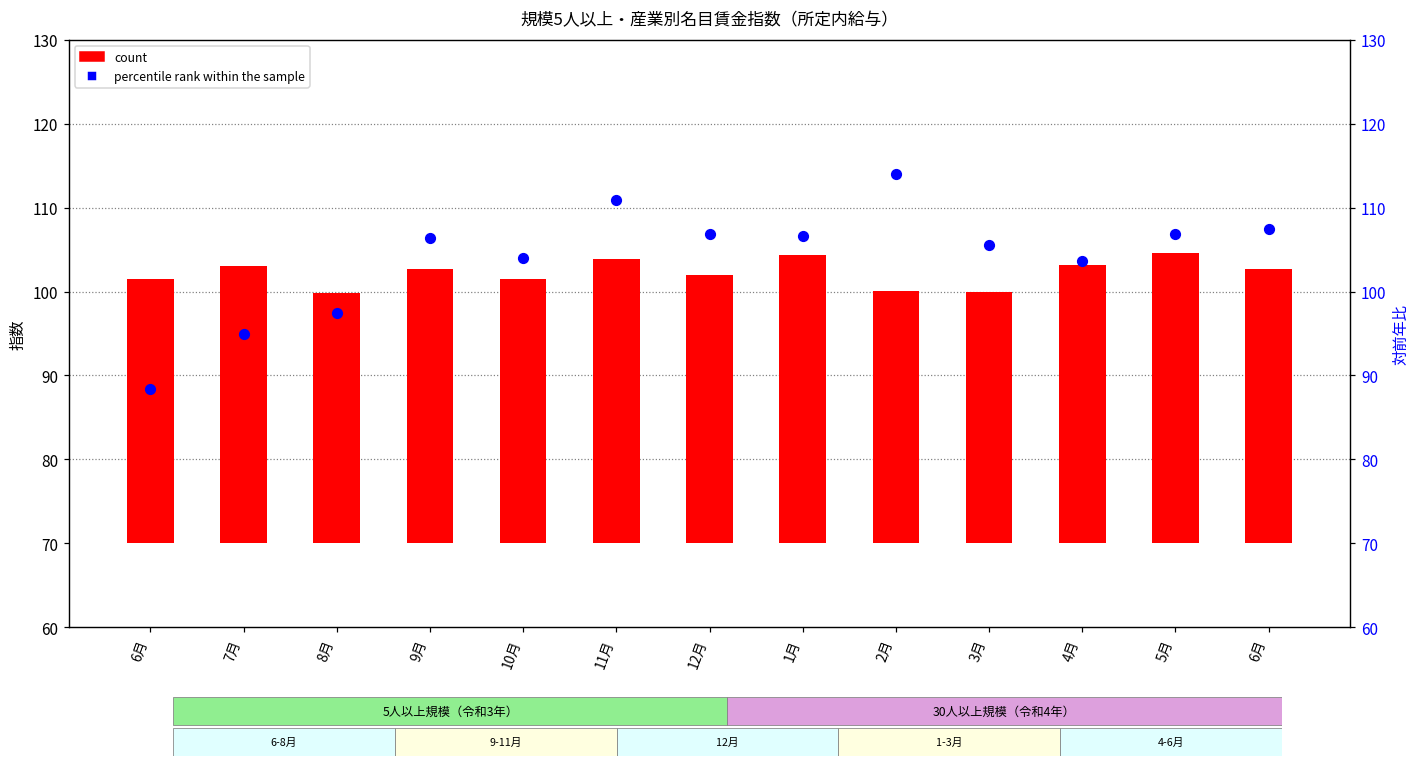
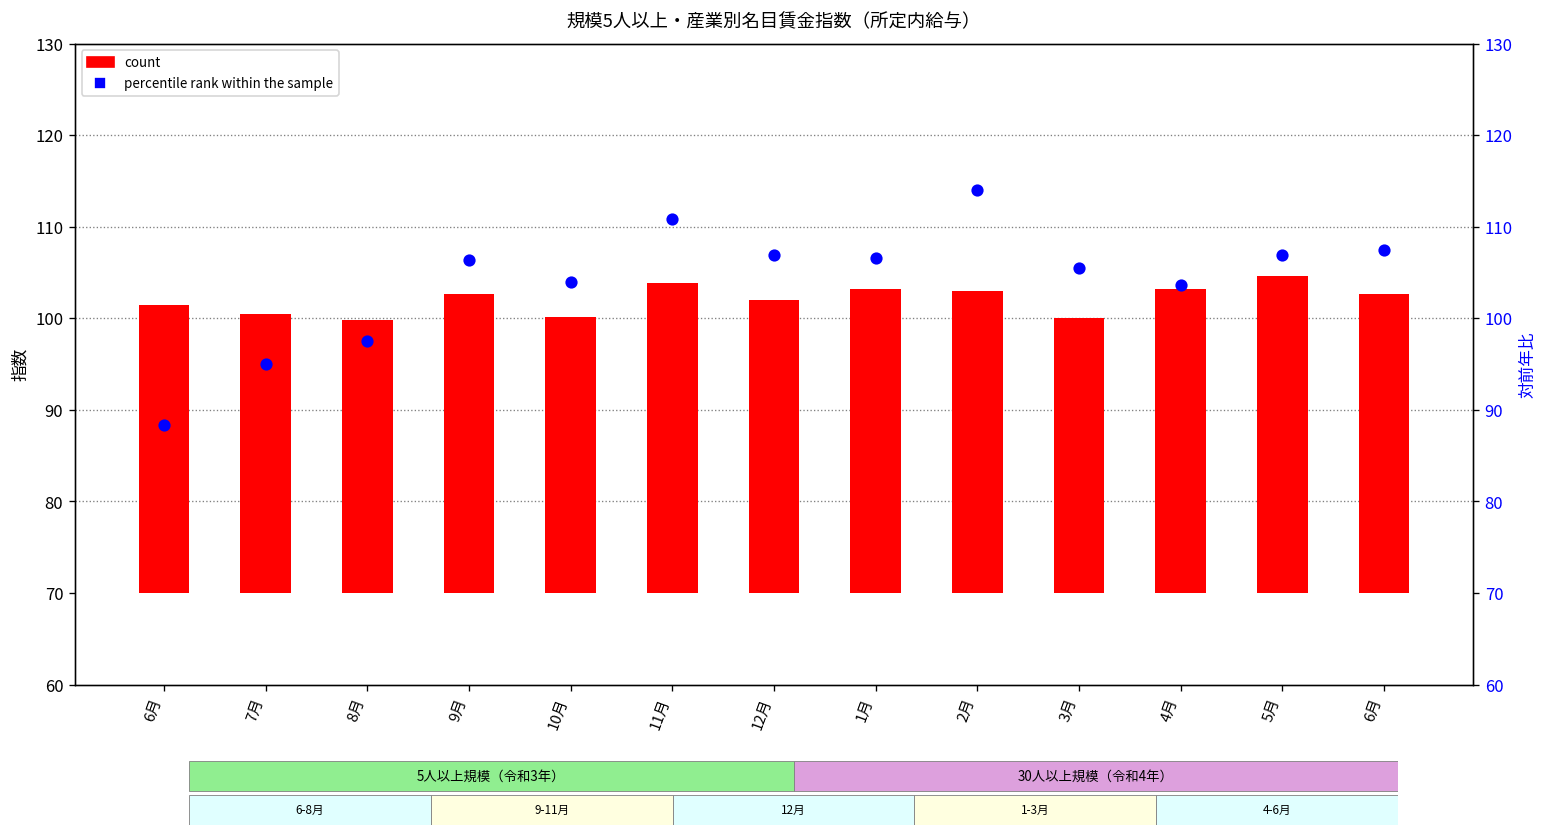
  {
    "count": {
-     "7月": 103,
+     "7月": 101,
      "8月": 100,
      "9月": 103,
-     "10月": 102,
+     "10月": 100,
      "11月": 104,
      "12月": 102,
-     "1月": 104,
-     "2月": 100,
+     "1月": 103,
+     "2月": 103,
      "3月": 100,
      "4月": 103,
      "5月": 105
    }
  }
